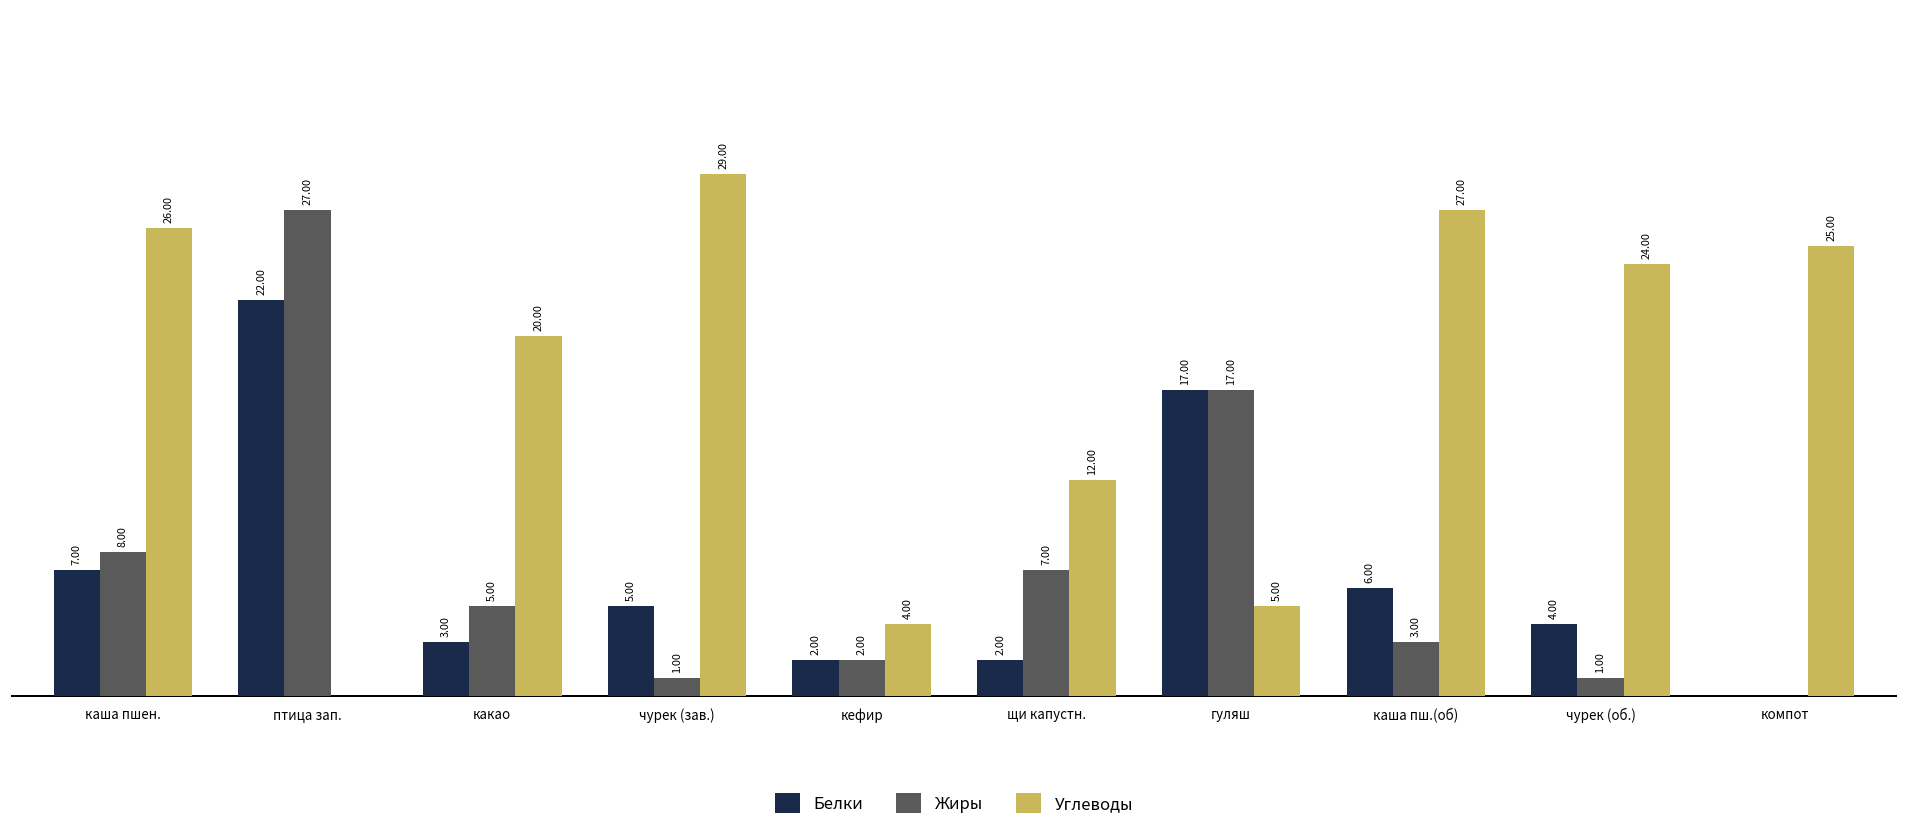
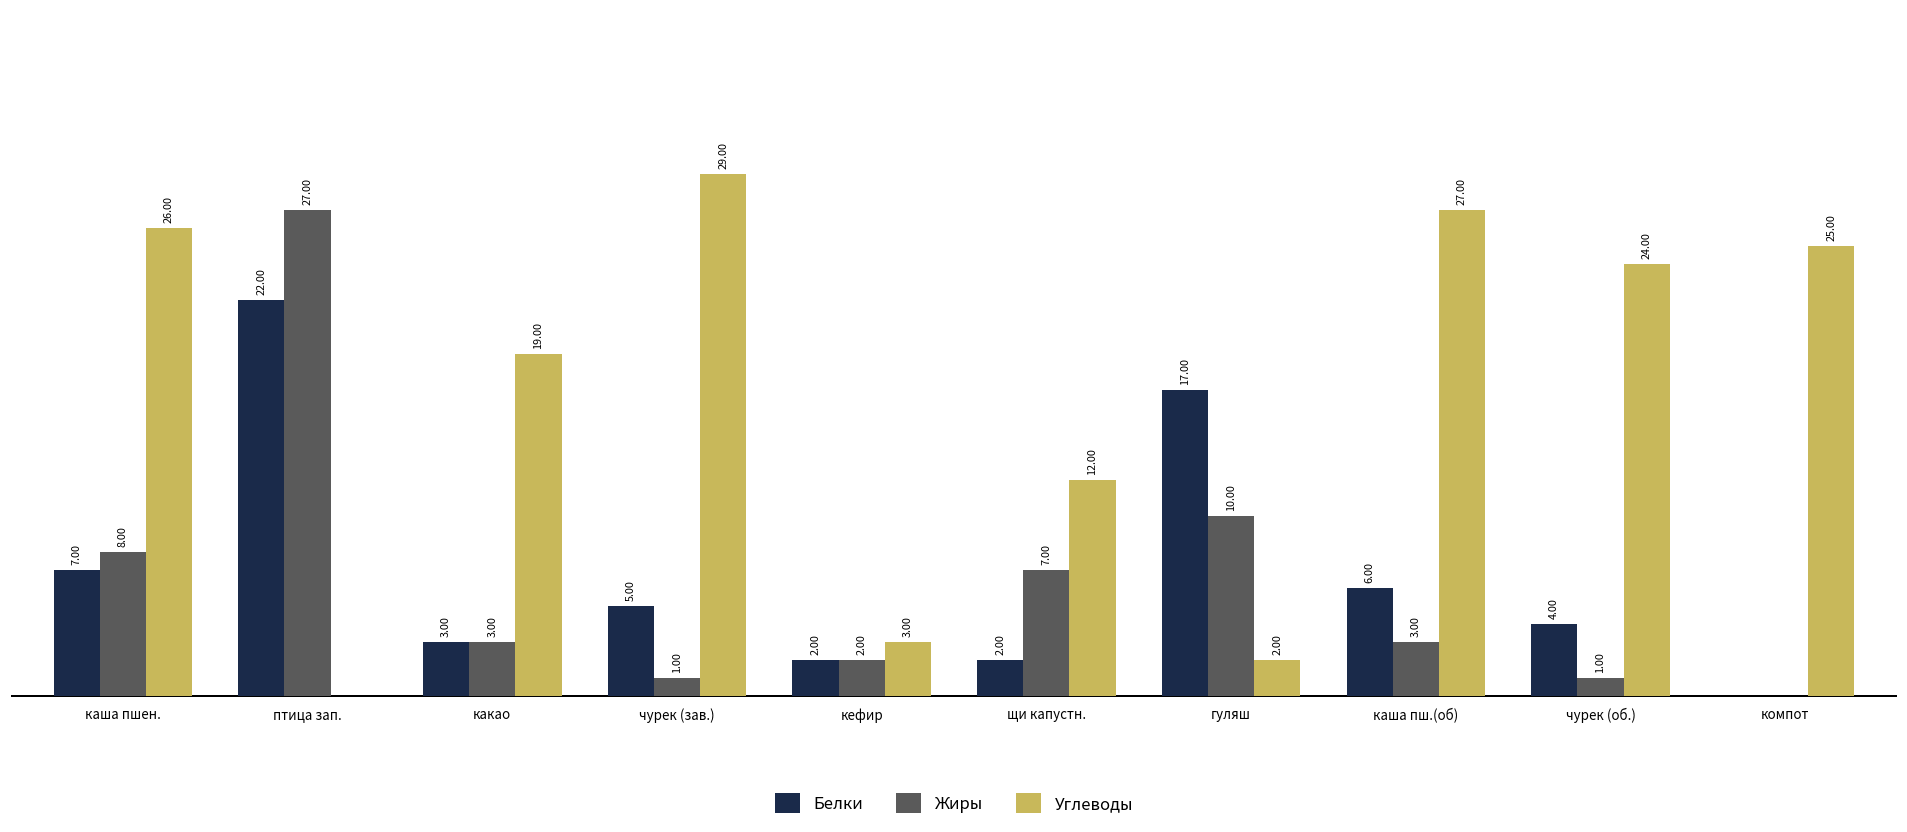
  {
    "Белки": {
      "каша пшен.": 7.00,
      "птица зап.": 22.00,
      "какао": 3.00,
      "чурек (зав.)": 5.00,
      "кефир": 2.00,
      "щи капустн.": 2.00,
      "гуляш": 17.00,
      "каша пш.(об)": 6.00,
      "чурек (об.)": 4.00
    },
    "Жиры": {
      "каша пшен.": 8.00,
      "птица зап.": 27.00,
-     "какао": 5.00,
+     "какао": 3.00,
      "чурек (зав.)": 1.00,
      "кефир": 2.00,
      "щи капустн.": 7.00,
-     "гуляш": 17.00,
+     "гуляш": 10.00,
      "каша пш.(об)": 3.00,
      "чурек (об.)": 1.00
    },
    "Углеводы": {
      "каша пшен.": 26.00,
-     "какао": 20.00,
+     "какао": 19.00,
      "чурек (зав.)": 29.00,
-     "кефир": 4.00,
+     "кефир": 3.00,
      "щи капустн.": 12.00,
-     "гуляш": 5.00,
+     "гуляш": 2.00,
      "каша пш.(об)": 27.00,
      "чурек (об.)": 24.00,
      "компот": 25.00
    }
  }
